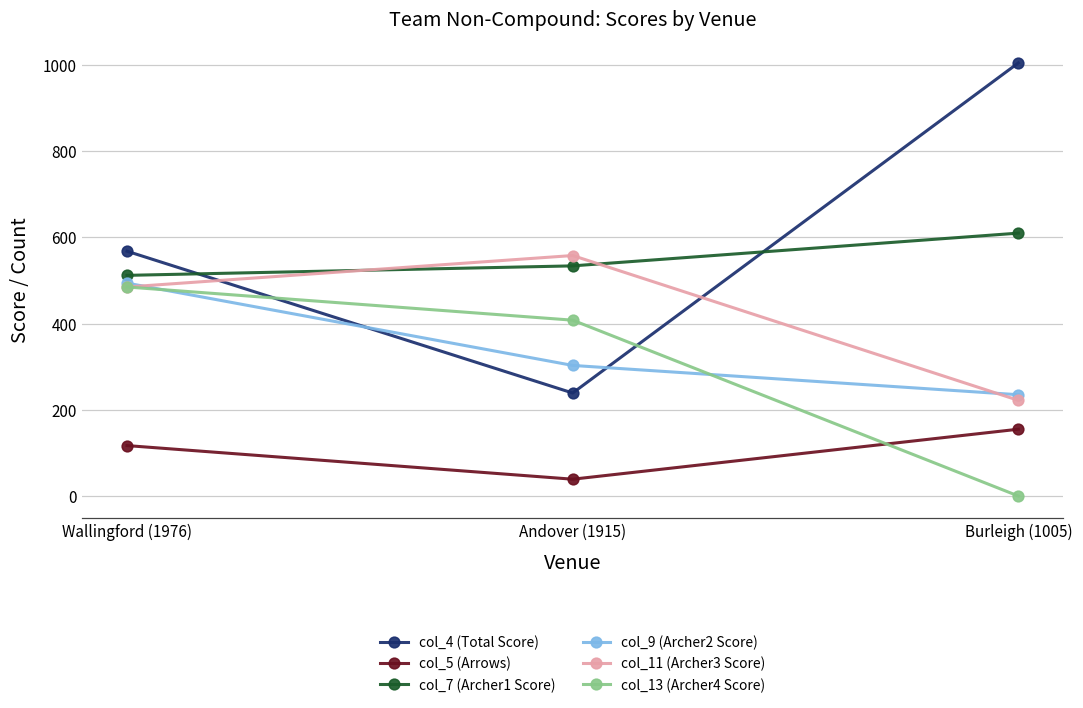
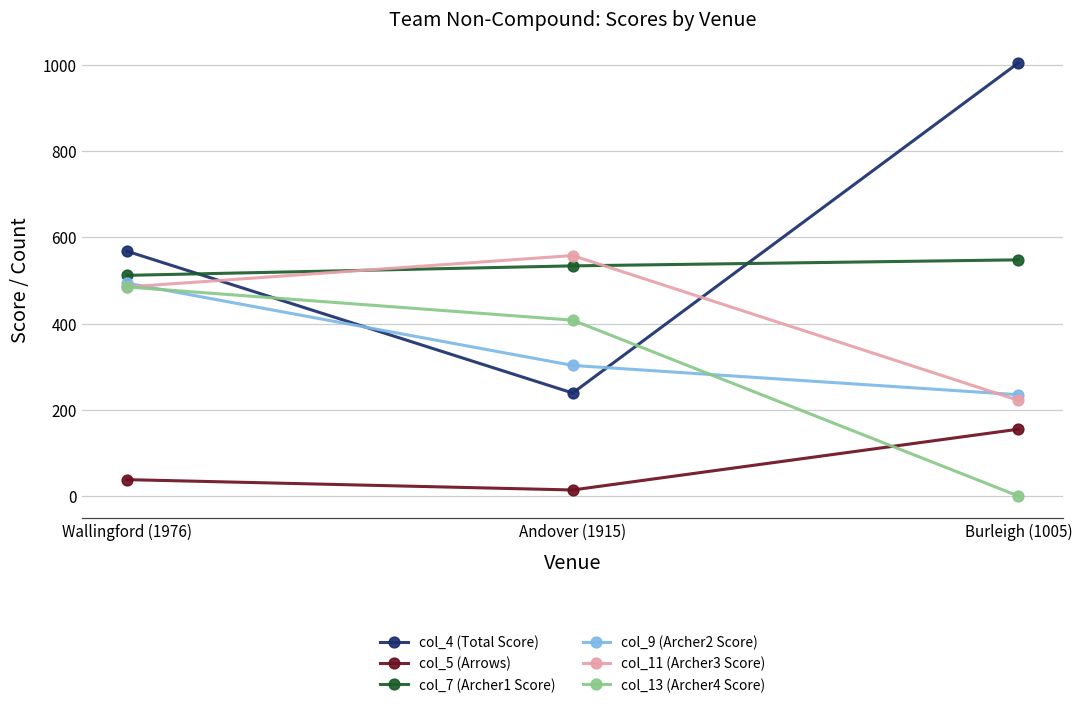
  {
    "col_4 (Total Score)": {
      "Wallingford (1976)": 570,
      "Andover (1915)": 240,
      "Burleigh (1005)": 1010
    },
    "col_5 (Arrows)": {
-     "Wallingford (1976)": 120,
-     "Andover (1915)": 40,
+     "Wallingford (1976)": 40,
+     "Andover (1915)": 10,
      "Burleigh (1005)": 160
    },
    "col_7 (Archer1 Score)": {
      "Wallingford (1976)": 510,
      "Andover (1915)": 530,
-     "Burleigh (1005)": 610
+     "Burleigh (1005)": 550
    },
    "col_9 (Archer2 Score)": {
      "Wallingford (1976)": 490,
      "Andover (1915)": 300,
      "Burleigh (1005)": 240
    },
    "col_11 (Archer3 Score)": {
      "Andover (1915)": 560,
      "Burleigh (1005)": 220
    },
    "col_13 (Archer4 Score)": {
      "Andover (1915)": 410,
      "Burleigh (1005)": 0
    }
  }
